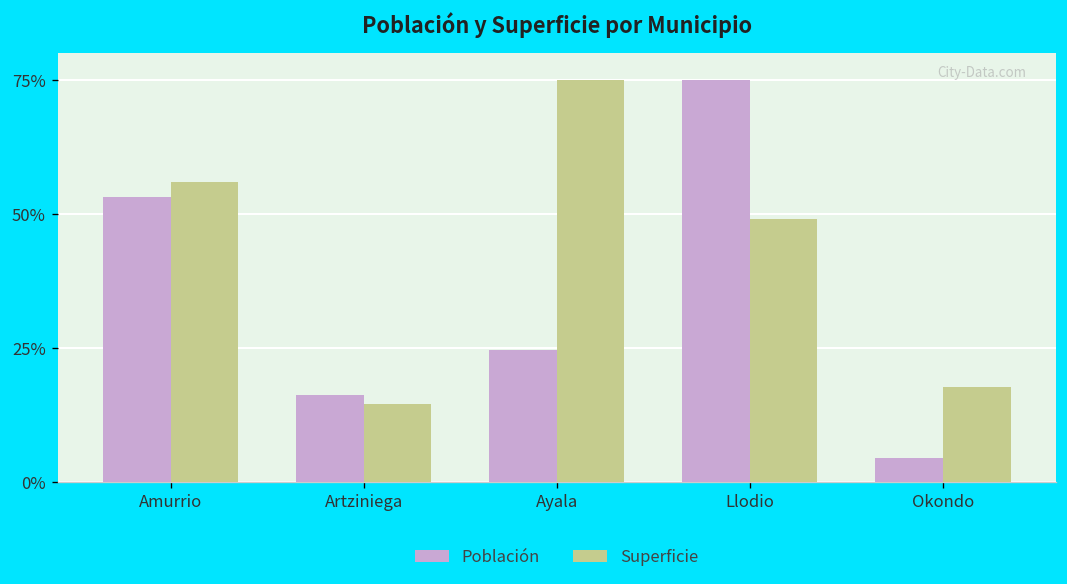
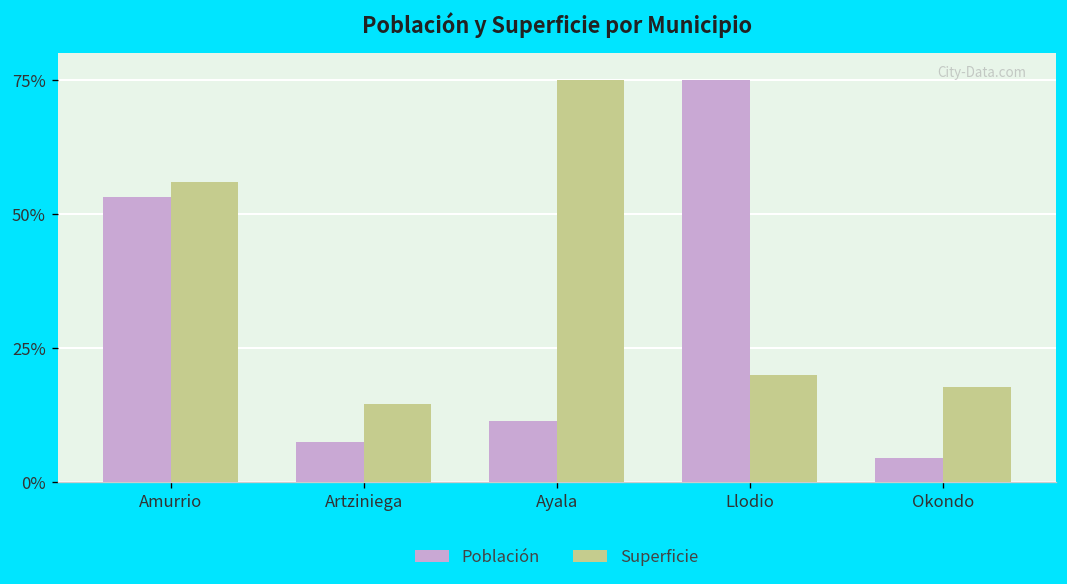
  {
    "Población": {
      "Amurrio": "53%",
-     "Artziniega": "16%",
-     "Ayala": "25%",
+     "Artziniega": "7%",
+     "Ayala": "11%",
      "Llodio": "75%",
      "Okondo": "4%"
    },
    "Superficie": {
      "Amurrio": "56%",
      "Artziniega": "15%",
      "Ayala": "75%",
-     "Llodio": "49%",
+     "Llodio": "20%",
      "Okondo": "18%"
    }
  }
